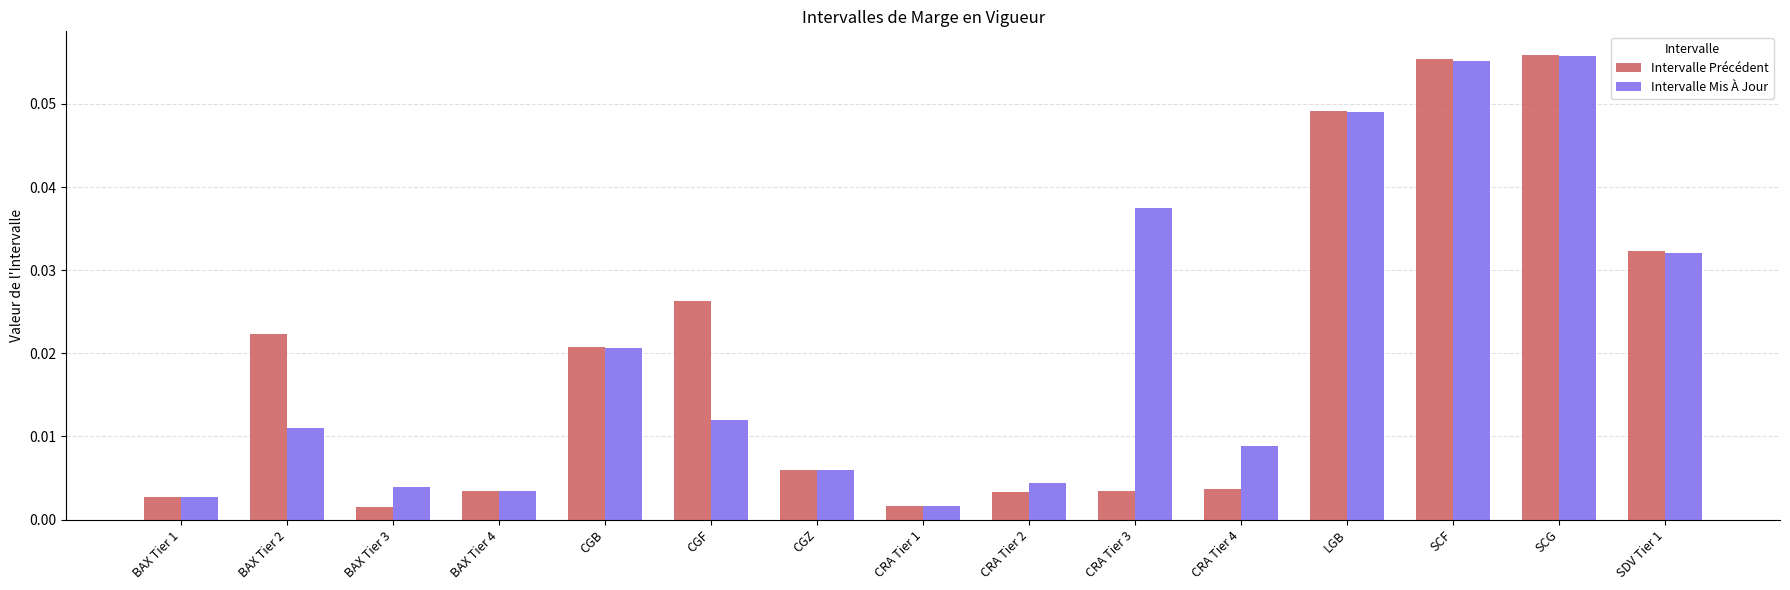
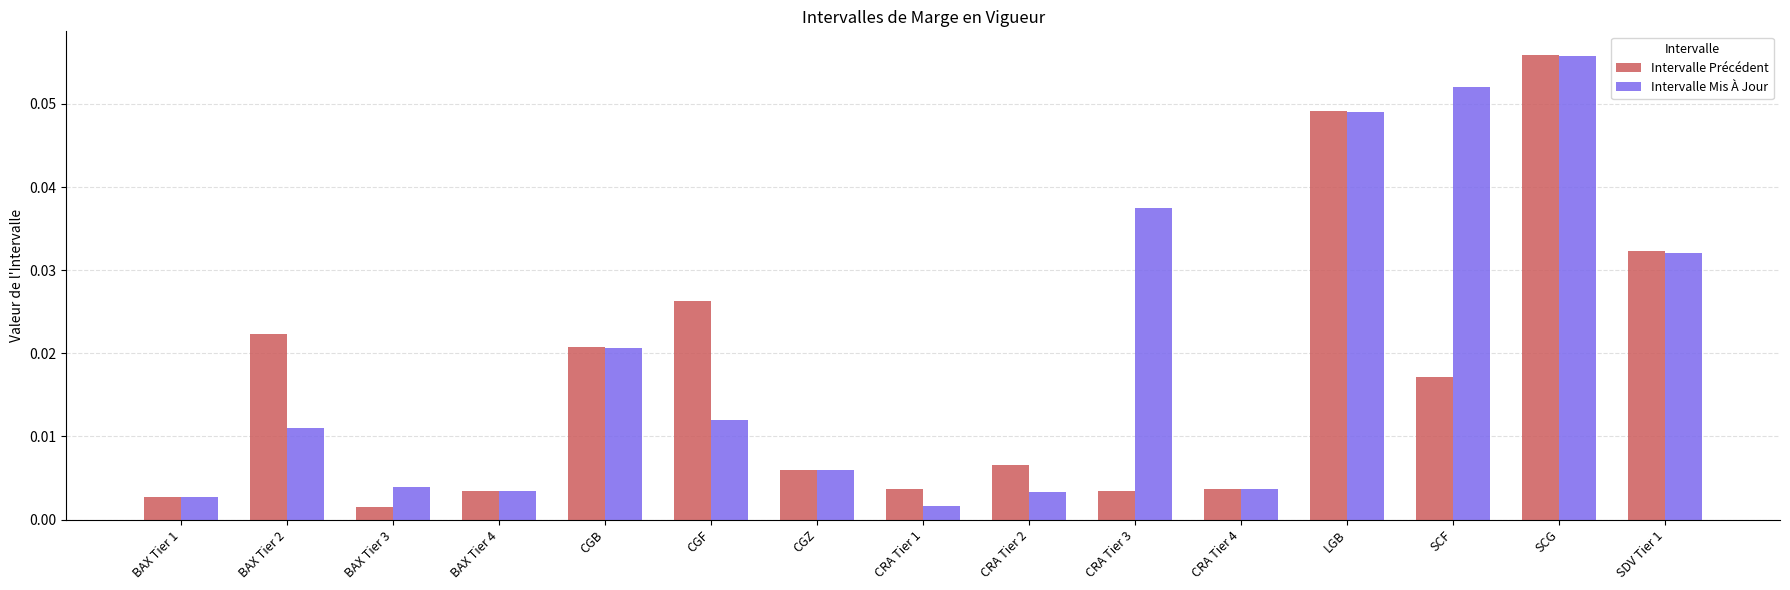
  {
    "Intervalle Précédent": {
      "BAX Tier 1": 0.003,
      "BAX Tier 2": 0.022,
      "BAX Tier 3": 0.002,
      "BAX Tier 4": 0.003,
      "CGB": 0.021,
      "CGF": 0.026,
      "CGZ": 0.006,
-     "CRA Tier 1": 0.002,
-     "CRA Tier 2": 0.003,
+     "CRA Tier 1": 0.004,
+     "CRA Tier 2": 0.007,
      "CRA Tier 3": 0.003,
      "CRA Tier 4": 0.004,
      "LGB": 0.049,
-     "SCF": 0.055,
+     "SCF": 0.017,
      "SCG": 0.056,
      "SDV Tier 1": 0.032
    },
    "Intervalle Mis À Jour": {
      "BAX Tier 1": 0.003,
      "BAX Tier 2": 0.011,
      "BAX Tier 3": 0.004,
      "BAX Tier 4": 0.003,
      "CGB": 0.021,
      "CGF": 0.012,
      "CGZ": 0.006,
      "CRA Tier 1": 0.002,
-     "CRA Tier 2": 0.004,
+     "CRA Tier 2": 0.003,
      "CRA Tier 3": 0.038,
-     "CRA Tier 4": 0.009,
+     "CRA Tier 4": 0.004,
      "LGB": 0.049,
-     "SCF": 0.055,
+     "SCF": 0.052,
      "SCG": 0.056,
      "SDV Tier 1": 0.032
    }
  }
